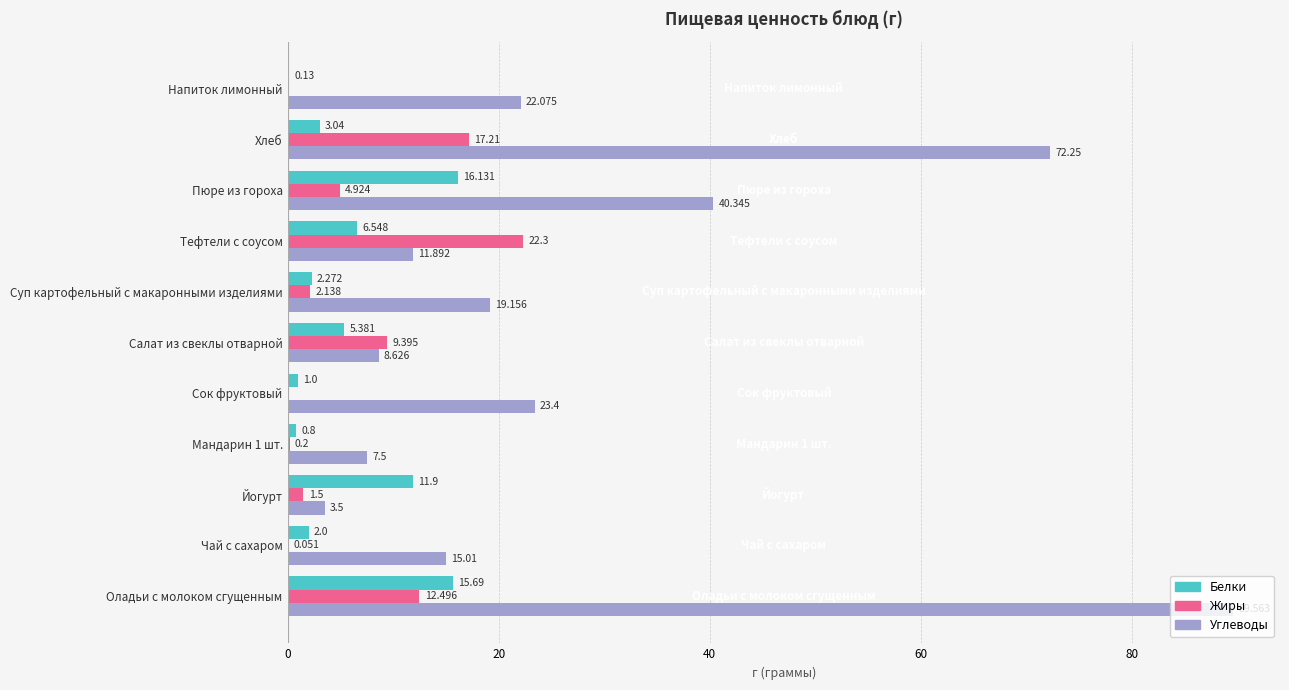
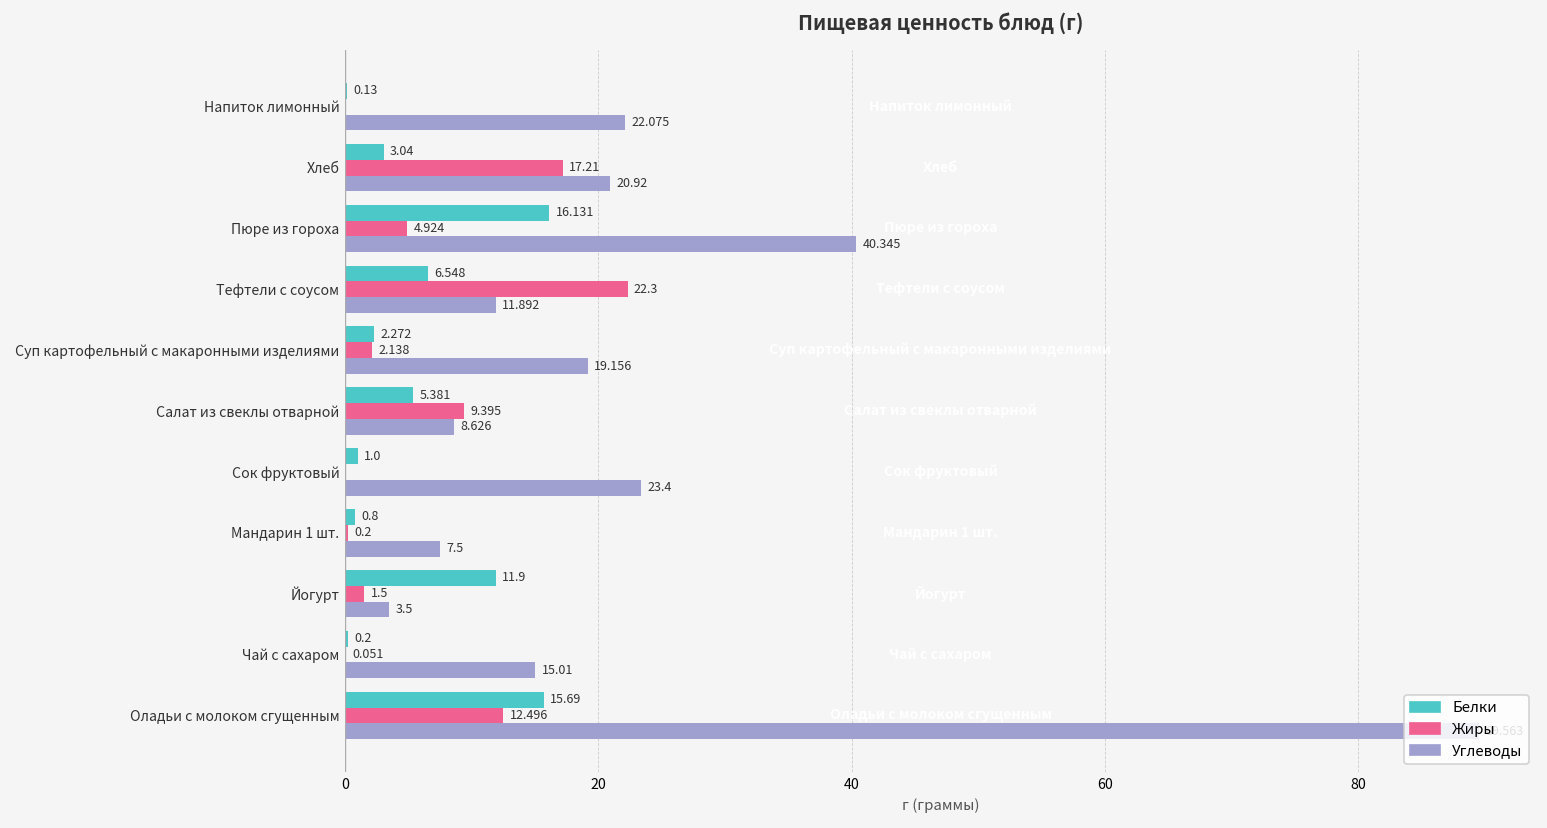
  {
    "Белки": {
      "Напиток лимонный": 0.13,
      "Хлеб": 3.04,
      "Пюре из гороха": 16.131,
      "Тефтели с соусом": 6.548,
      "Суп картофельный с макаронными изделиями": 2.272,
      "Салат из свеклы отварной": 5.381,
      "Сок фруктовый": 1.0,
      "Мандарин 1 шт.": 0.8,
      "Йогурт": 11.9,
-     "Чай с сахаром": 2.0,
+     "Чай с сахаром": 0.2,
      "Оладьи с молоком сгущенным": 15.69
    },
    "Жиры": {
      "Хлеб": 17.21,
      "Пюре из гороха": 4.924,
      "Тефтели с соусом": 22.3,
      "Суп картофельный с макаронными изделиями": 2.138,
      "Салат из свеклы отварной": 9.395,
      "Мандарин 1 шт.": 0.2,
      "Йогурт": 1.5,
      "Чай с сахаром": 0.051,
      "Оладьи с молоком сгущенным": 12.496
    },
    "Углеводы": {
      "Напиток лимонный": 22.075,
-     "Хлеб": 72.25,
+     "Хлеб": 20.92,
      "Тефтели с соусом": 11.892,
      "Суп картофельный с макаронными изделиями": 19.156,
      "Салат из свеклы отварной": 8.626,
      "Сок фруктовый": 23.4,
      "Мандарин 1 шт.": 7.5,
      "Йогурт": 3.5,
      "Чай с сахаром": 15.01
    }
  }
